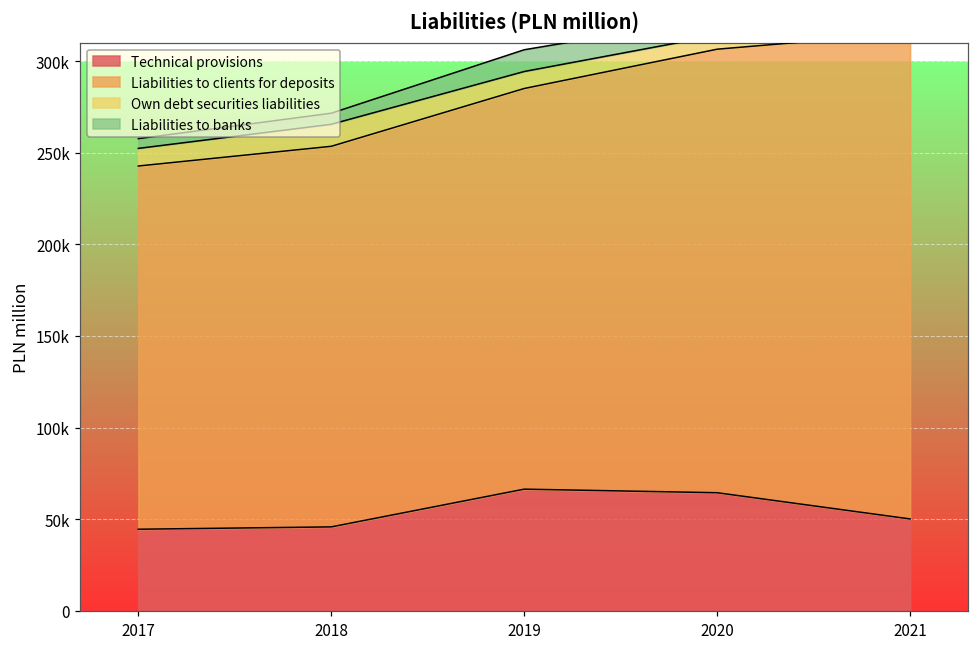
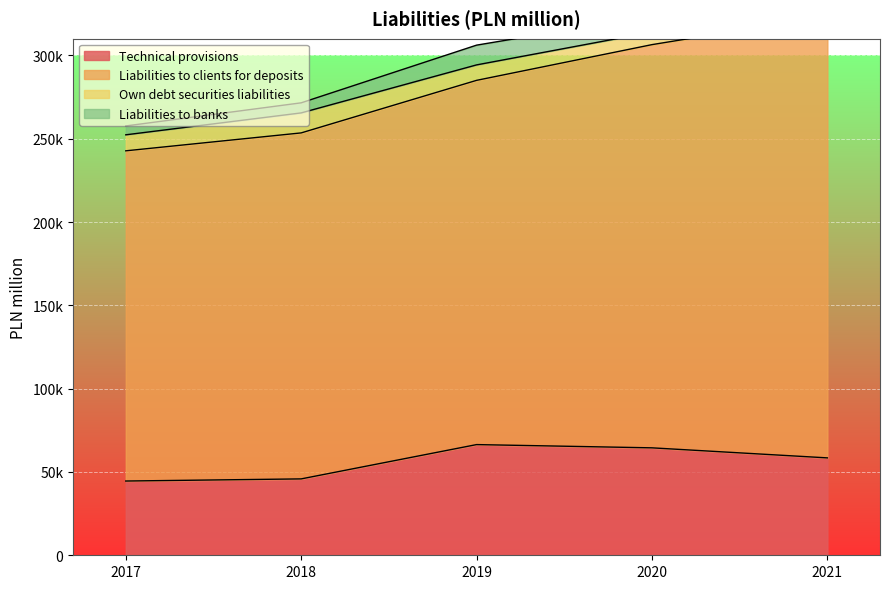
  {
    "Technical provisions": {
      "2017": 45000,
      "2018": 46000,
      "2019": 66000,
      "2020": 64000,
-     "2021": 50000
+     "2021": 58000
    },
    "Liabilities to banks": {
      "2017": 5000,
      "2019": 12000
    }
  }
